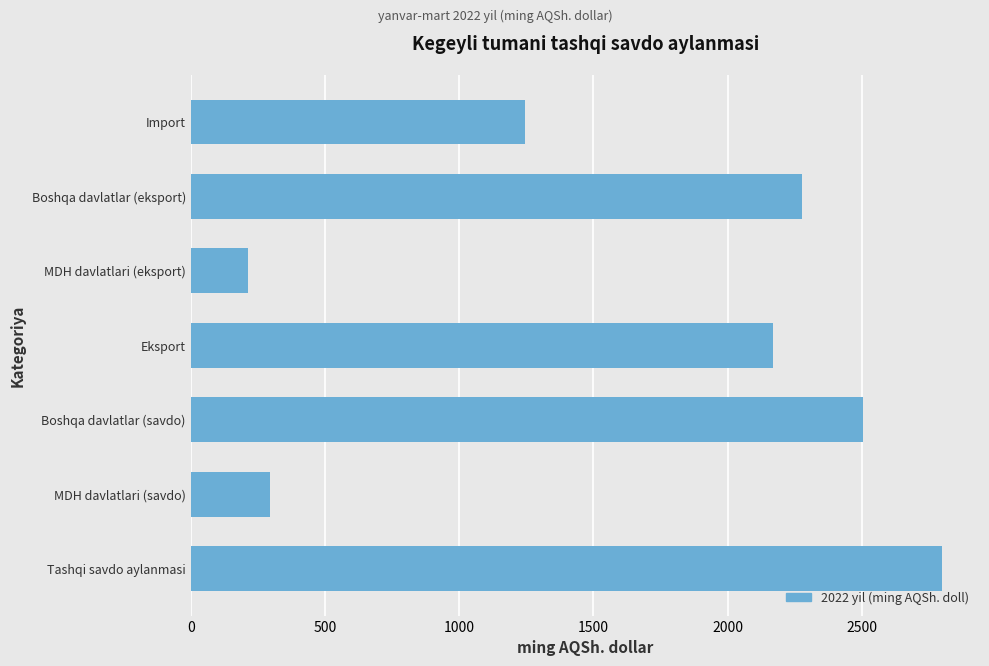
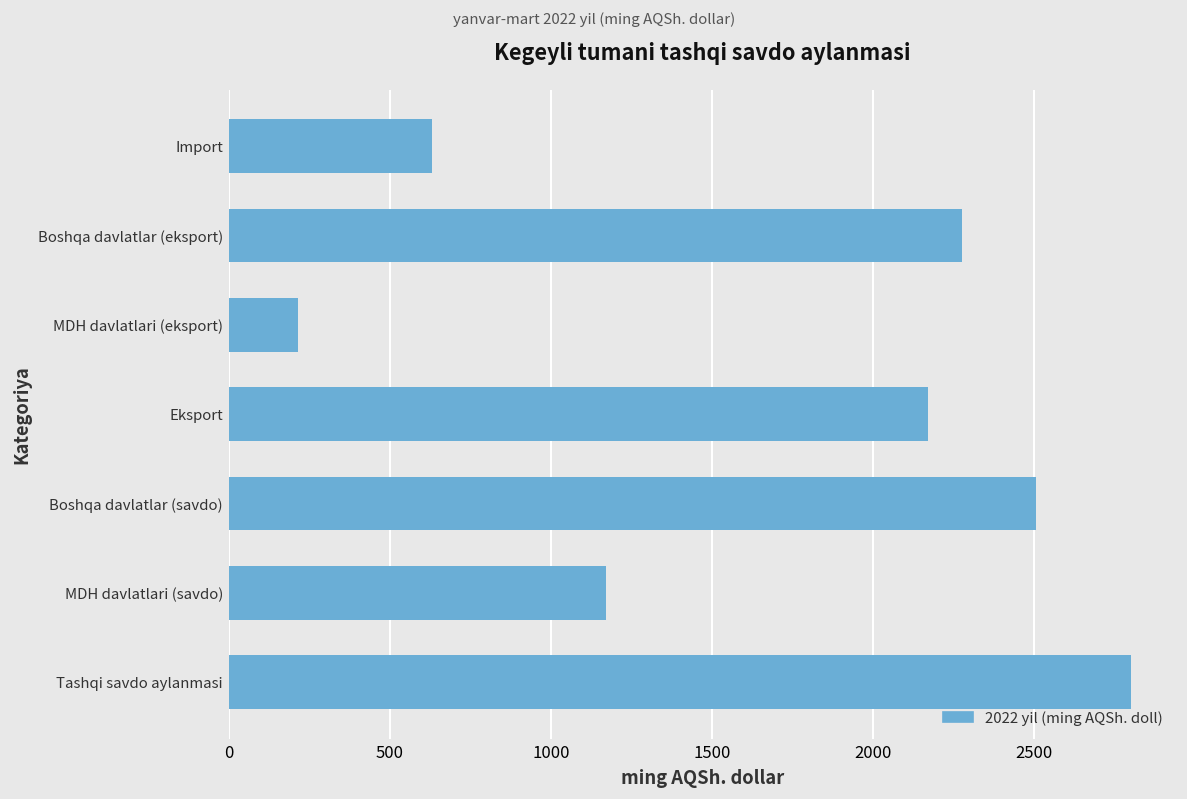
  {
-   "Import": 1240,
+   "Import": 630,
    "Boshqa davlatlar (eksport)": 2280,
    "MDH davlatlari (eksport)": 210,
    "Eksport": 2170,
    "Boshqa davlatlar (savdo)": 2510,
-   "MDH davlatlari (savdo)": 300,
+   "MDH davlatlari (savdo)": 1170,
    "Tashqi savdo aylanmasi": 2800
  }
